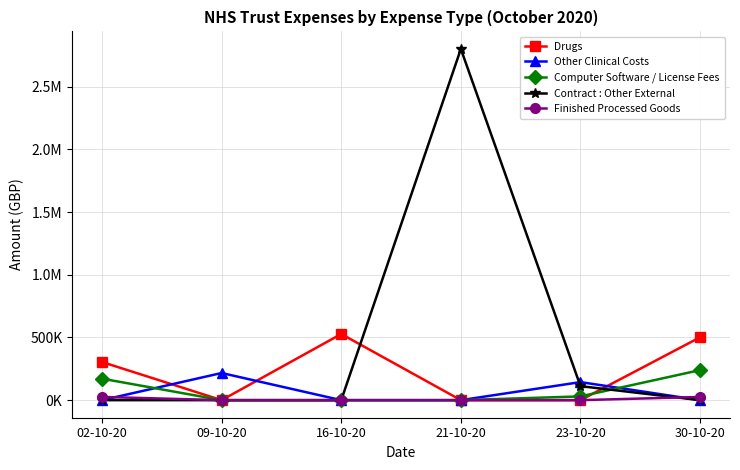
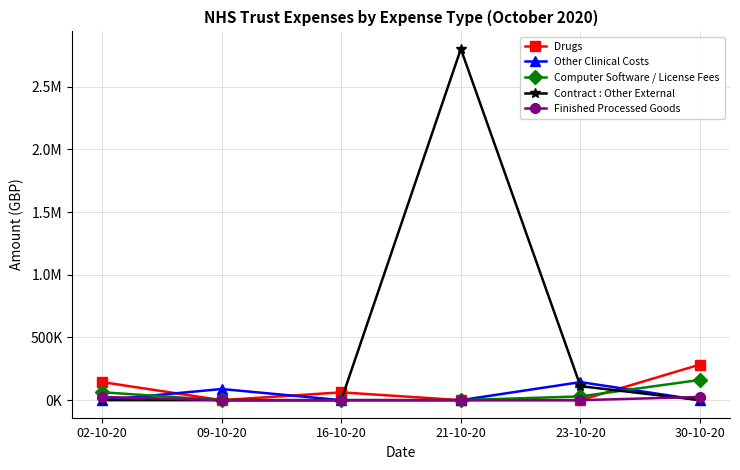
  {
    "Drugs": {
-     "02-10-20": 300000,
-     "16-10-20": 530000,
-     "30-10-20": 500000
+     "02-10-20": 140000,
+     "16-10-20": 60000,
+     "30-10-20": 280000
    },
    "Other Clinical Costs": {
-     "09-10-20": 220000,
+     "09-10-20": 90000,
      "23-10-20": 140000
    },
    "Computer Software / License Fees": {
-     "02-10-20": 170000,
+     "02-10-20": 60000,
      "23-10-20": 30000,
-     "30-10-20": 240000
+     "30-10-20": 160000
    },
    "Contract : Other External": {
      "21-10-20": 2800000,
      "23-10-20": 110000
    },
    "Finished Processed Goods": {
      "02-10-20": 30000,
      "30-10-20": 30000
    }
  }
